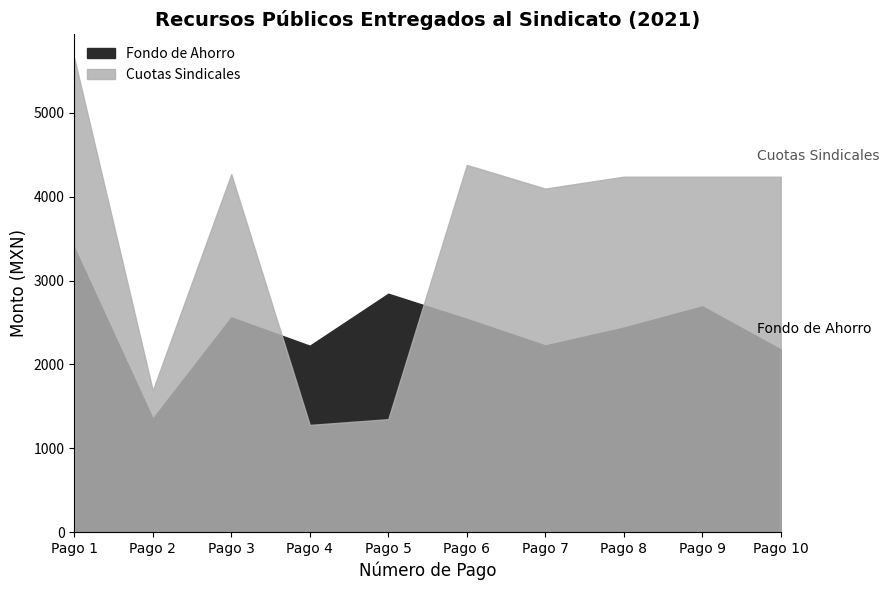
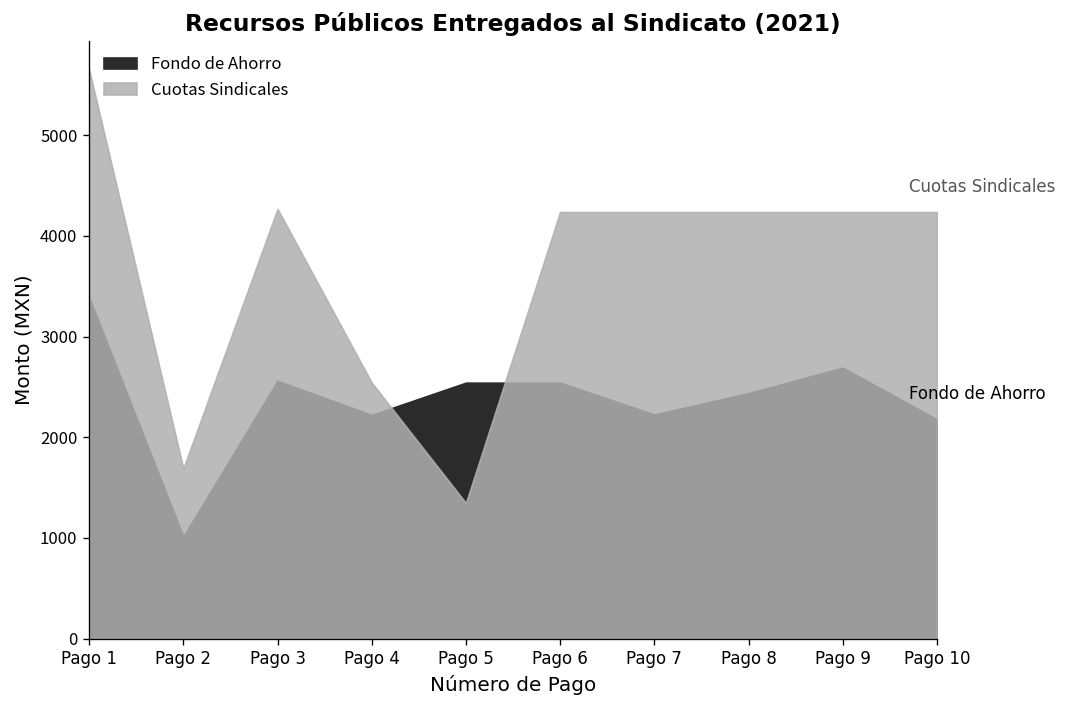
  {
    "Fondo de Ahorro": {
      "Pago 1": 3400,
-     "Pago 2": 1400,
+     "Pago 2": 1000,
      "Pago 3": 2600,
      "Pago 4": 2200,
-     "Pago 5": 2800,
+     "Pago 5": 2500,
      "Pago 6": 2500,
      "Pago 7": 2200,
      "Pago 8": 2400,
      "Pago 9": 2700,
      "Pago 10": 2200
    },
    "Cuotas Sindicales": {
      "Pago 1": 5700,
      "Pago 2": 1700,
      "Pago 3": 4300,
-     "Pago 4": 1300,
+     "Pago 4": 2500,
      "Pago 5": 1300,
-     "Pago 6": 4400,
-     "Pago 7": 4100,
+     "Pago 6": 4200,
+     "Pago 7": 4200,
      "Pago 8": 4200,
      "Pago 9": 4200,
      "Pago 10": 4200
    }
  }
